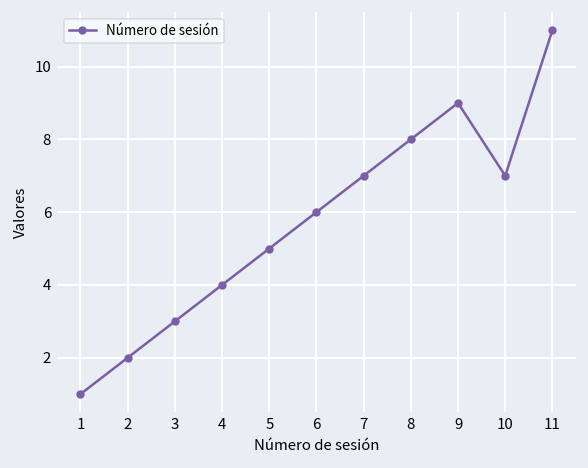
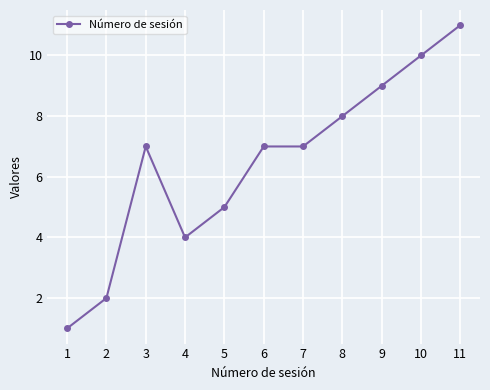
  {
    "1": 1,
    "2": 2,
-   "3": 3,
+   "3": 7,
    "4": 4,
    "5": 5,
-   "6": 6,
+   "6": 7,
    "7": 7,
    "8": 8,
    "9": 9,
-   "10": 7,
+   "10": 10,
    "11": 11
  }
